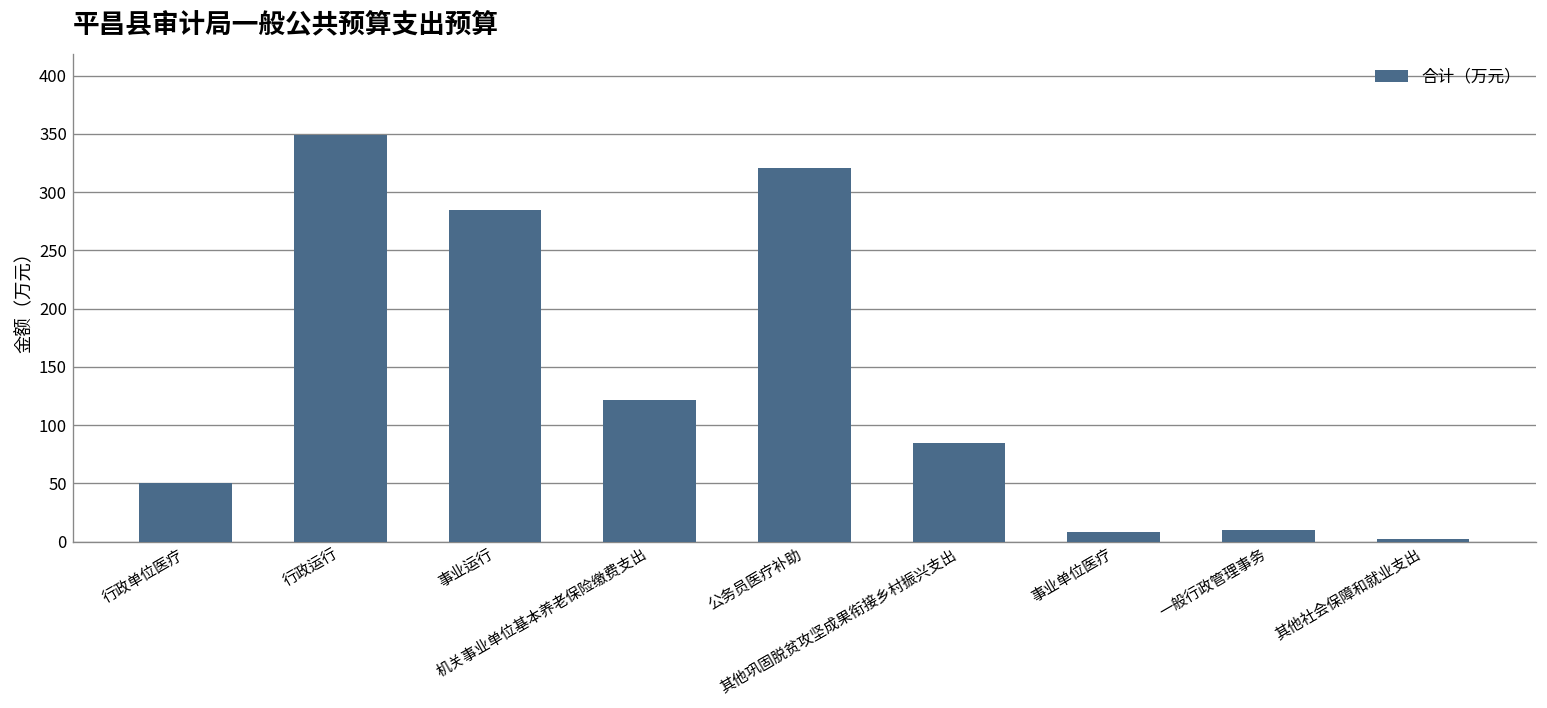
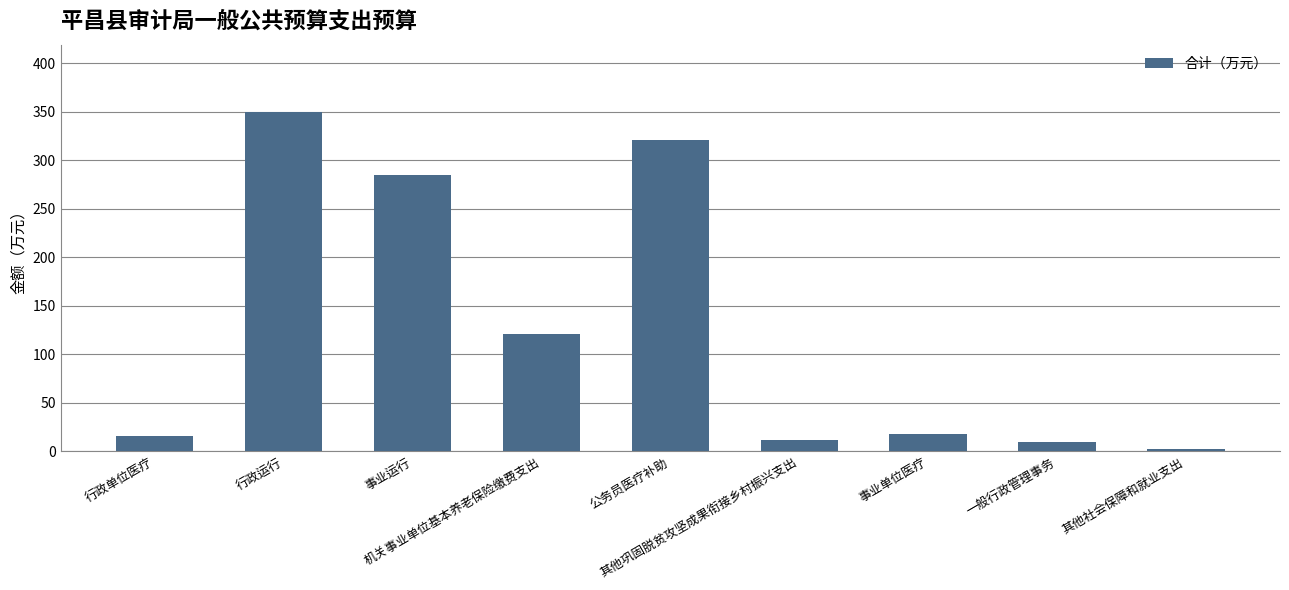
  {
-   "行政单位医疗": 50,
+   "行政单位医疗": 20,
    "行政运行": 350,
    "事业运行": 290,
    "机关事业单位基本养老保险缴费支出": 120,
    "公务员医疗补助": 320,
-   "其他巩固脱贫攻坚成果衔接乡村振兴支出": 90,
-   "事业单位医疗": 10,
+   "其他巩固脱贫攻坚成果衔接乡村振兴支出": 10,
+   "事业单位医疗": 20,
    "一般行政管理事务": 10
  }
